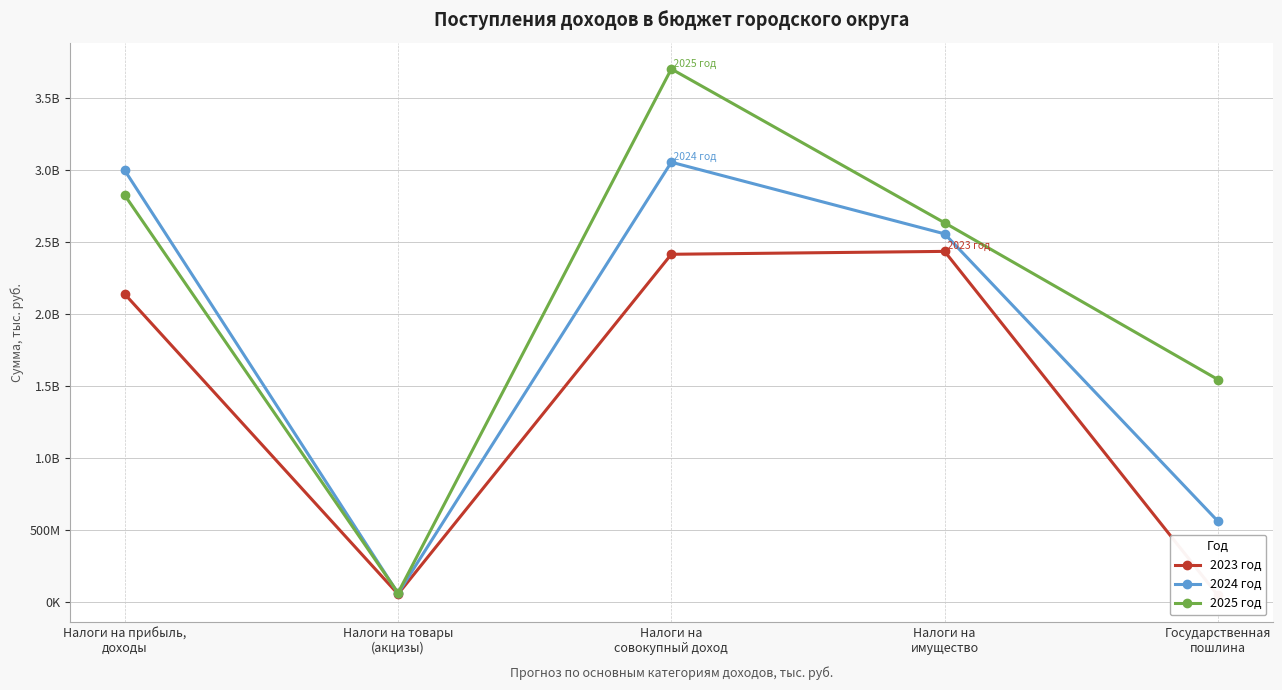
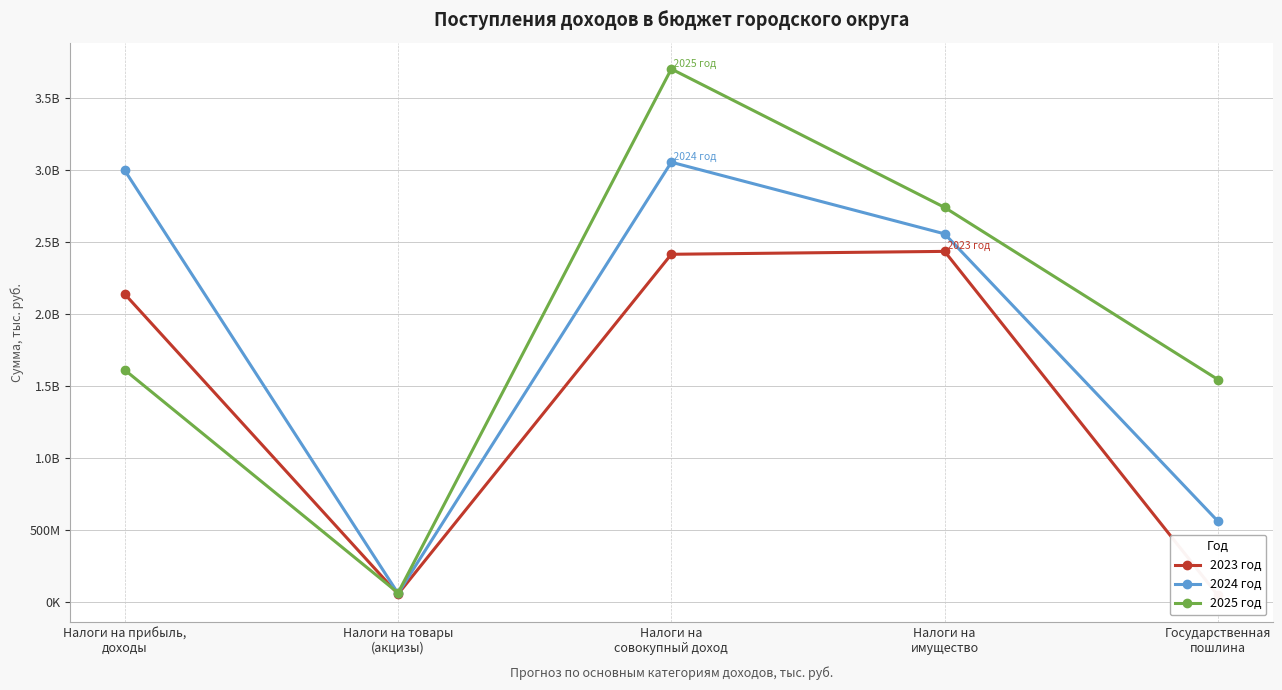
  {
    "2023 год": {
      "Налоги на прибыль, доходы": 2140000000,
      "Налоги на совокупный доход": 2420000000
    },
    "2024 год": {
      "Налоги на прибыль, доходы": 3000000000,
      "Налоги на имущество": 2560000000,
      "Государственная пошлина": 560000000
    },
    "2025 год": {
-     "Налоги на прибыль, доходы": 2830000000,
-     "Налоги на имущество": 2640000000,
+     "Налоги на прибыль, доходы": 1610000000,
+     "Налоги на имущество": 2740000000,
      "Государственная пошлина": 1550000000
    }
  }
